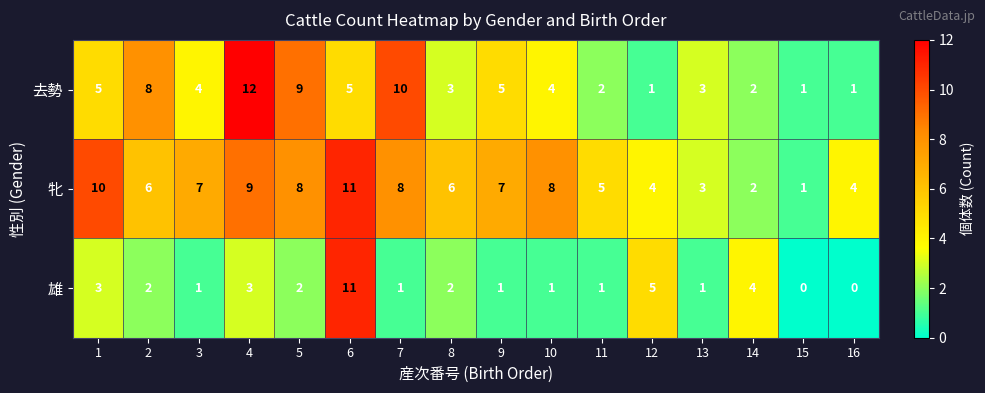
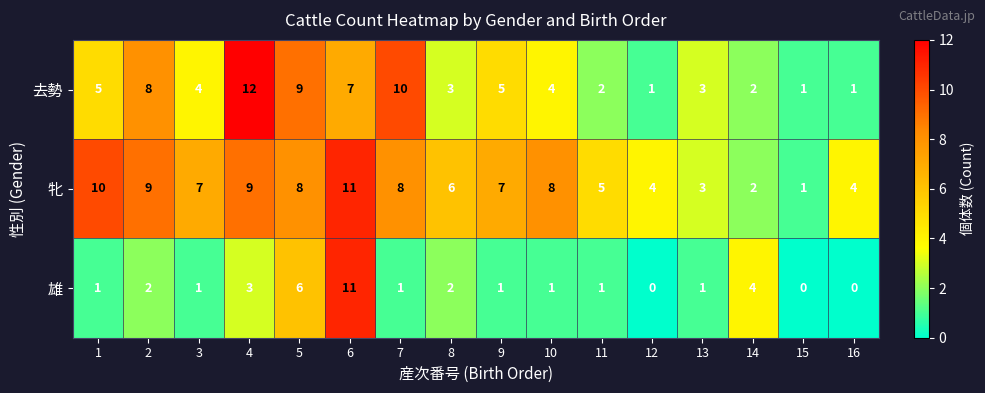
  {
    "去勢": {
      "1": 5,
      "2": 8,
      "3": 4,
      "4": 12,
      "5": 9,
-     "6": 5,
+     "6": 7,
      "7": 10,
      "8": 3,
      "9": 5,
      "10": 4,
      "11": 2,
      "12": 1,
      "13": 3,
      "14": 2,
      "15": 1,
      "16": 1
    },
    "牝": {
      "1": 10,
-     "2": 6,
+     "2": 9,
      "3": 7,
      "4": 9,
      "5": 8,
      "6": 11,
      "7": 8,
      "8": 6,
      "9": 7,
      "10": 8,
      "11": 5,
      "12": 4,
      "13": 3,
      "14": 2,
      "15": 1,
      "16": 4
    },
    "雄": {
-     "1": 3,
+     "1": 1,
      "2": 2,
      "3": 1,
      "4": 3,
-     "5": 2,
+     "5": 6,
      "6": 11,
      "7": 1,
      "8": 2,
      "9": 1,
      "10": 1,
      "11": 1,
-     "12": 5,
+     "12": 0,
      "13": 1,
      "14": 4,
      "15": 0,
      "16": 0
    }
  }
